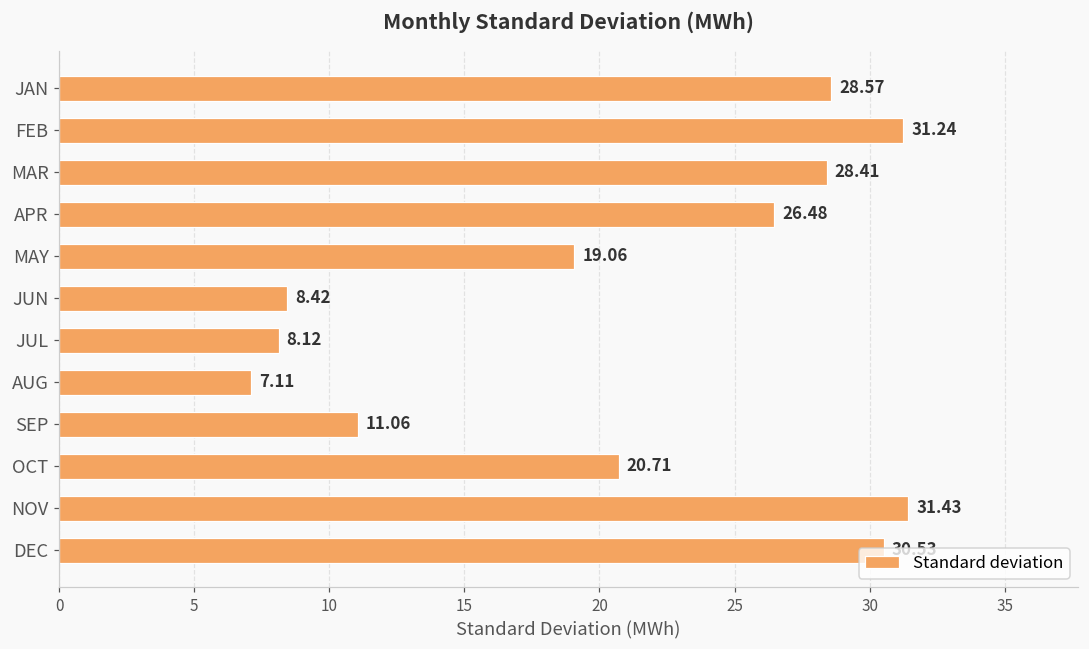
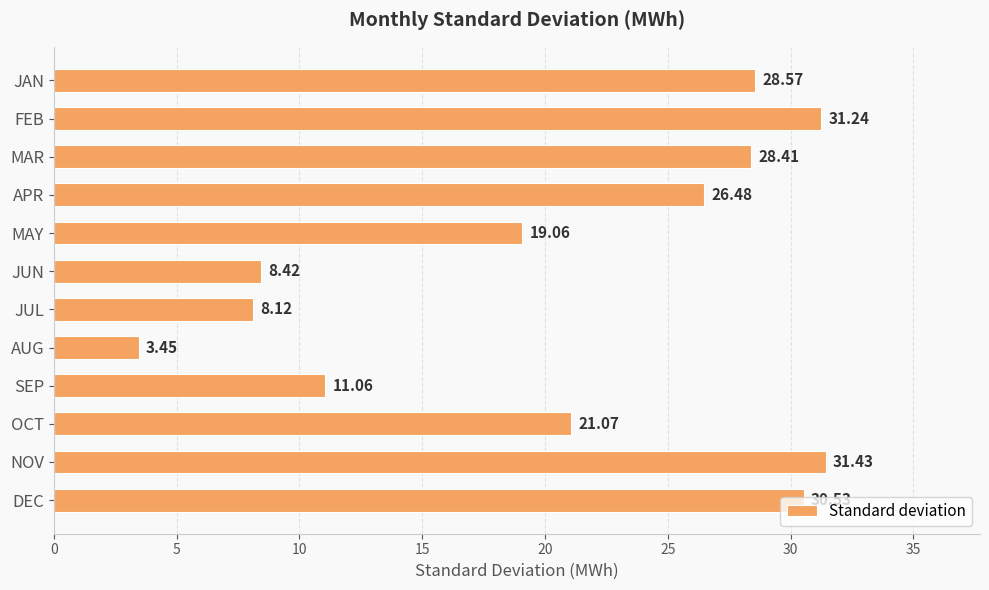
  {
    "JAN": 28.57,
    "FEB": 31.24,
    "MAR": 28.41,
    "APR": 26.48,
    "MAY": 19.06,
    "JUN": 8.42,
    "JUL": 8.12,
-   "AUG": 7.11,
+   "AUG": 3.45,
    "SEP": 11.06,
-   "OCT": 20.71,
+   "OCT": 21.07,
    "NOV": 31.43
  }
